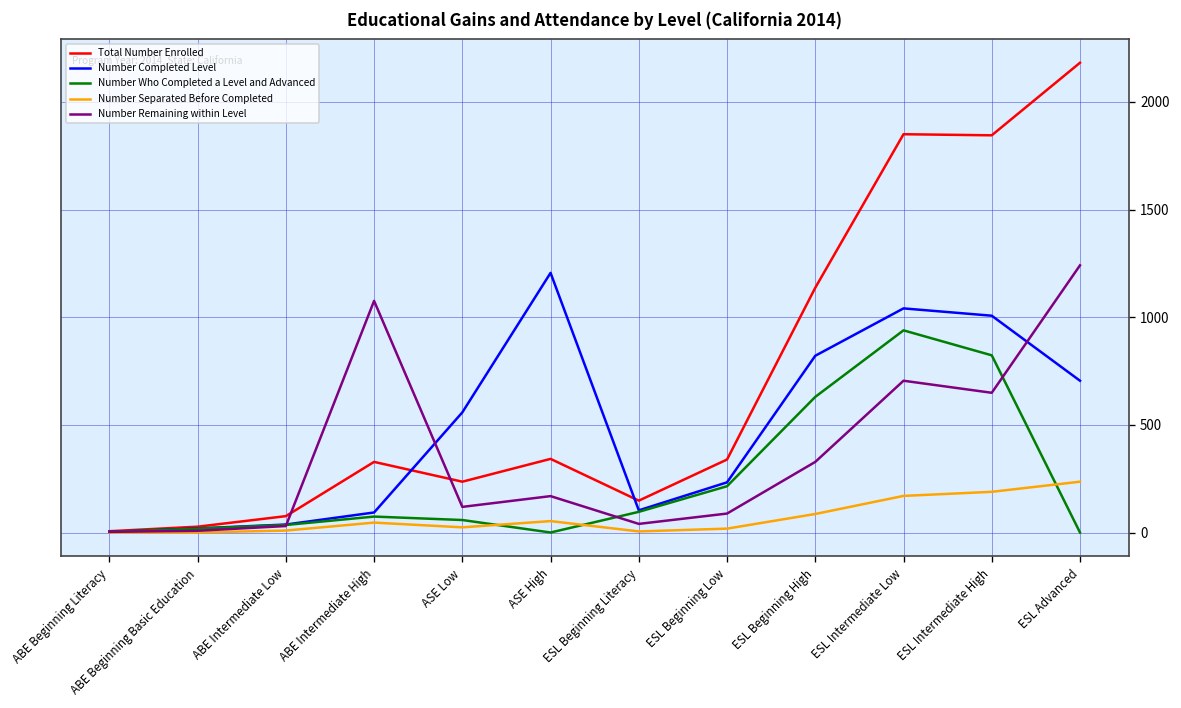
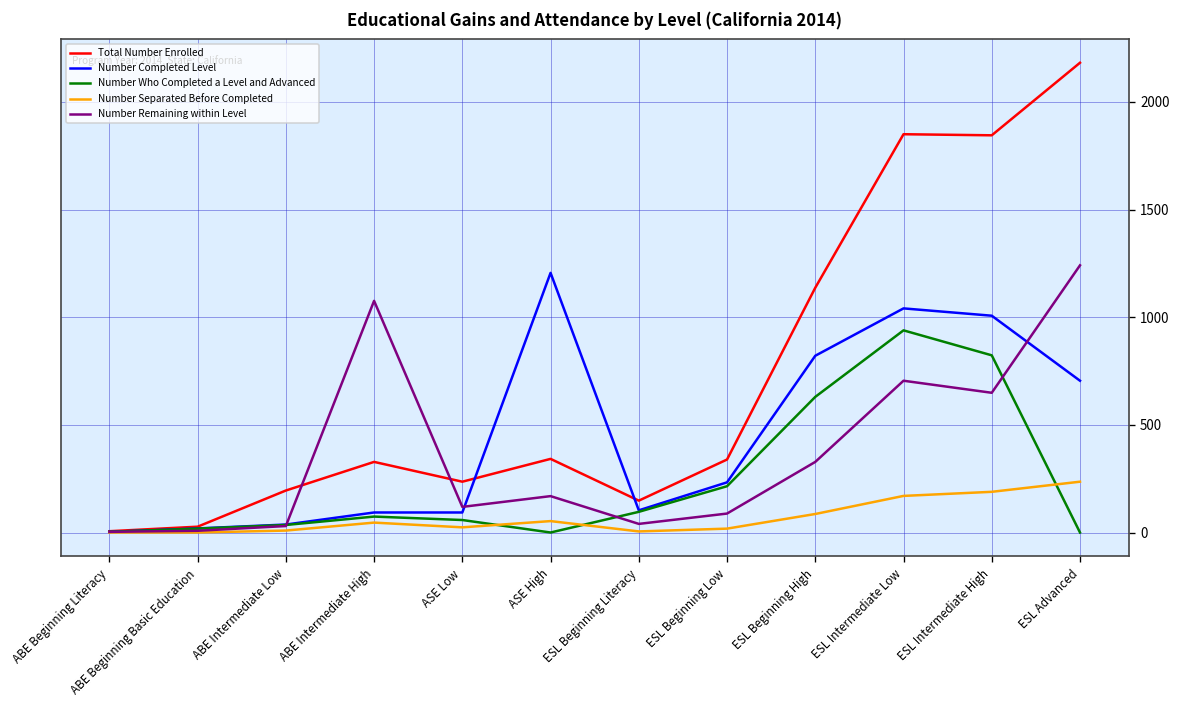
  {
    "Total Number Enrolled": {
-     "ABE Intermediate Low": 80,
+     "ABE Intermediate Low": 200,
      "ABE Intermediate High": 330,
      "ASE Low": 240,
      "ASE High": 340,
      "ESL Beginning Literacy": 150,
      "ESL Beginning Low": 340,
      "ESL Beginning High": 1140,
      "ESL Intermediate Low": 1850,
      "ESL Intermediate High": 1850,
      "ESL Advanced": 2180
    },
    "Number Completed Level": {
      "ABE Intermediate High": 90,
-     "ASE Low": 560,
+     "ASE Low": 90,
      "ASE High": 1210,
      "ESL Beginning Low": 230,
      "ESL Beginning High": 820,
      "ESL Intermediate Low": 1040,
      "ESL Intermediate High": 1010,
      "ESL Advanced": 710
    },
    "Number Who Completed a Level and Advanced": {
      "ABE Intermediate High": 70,
      "ASE Low": 60,
      "ASE High": 0,
      "ESL Beginning Low": 220,
      "ESL Beginning High": 630,
      "ESL Intermediate Low": 940,
      "ESL Intermediate High": 820,
      "ESL Advanced": 0
    },
    "Number Separated Before Completed": {
      "ABE Intermediate Low": 10,
      "ABE Intermediate High": 50,
      "ASE Low": 20,
      "ASE High": 50,
      "ESL Beginning Literacy": 10,
      "ESL Beginning Low": 20,
      "ESL Beginning High": 90,
      "ESL Intermediate Low": 170,
      "ESL Intermediate High": 190,
      "ESL Advanced": 240
    },
    "Number Remaining within Level": {
      "ABE Intermediate High": 1080,
      "ASE Low": 120,
      "ASE High": 170,
      "ESL Beginning Literacy": 40,
      "ESL Beginning Low": 90,
      "ESL Beginning High": 330,
      "ESL Intermediate Low": 710,
      "ESL Intermediate High": 650,
      "ESL Advanced": 1240
    }
  }
